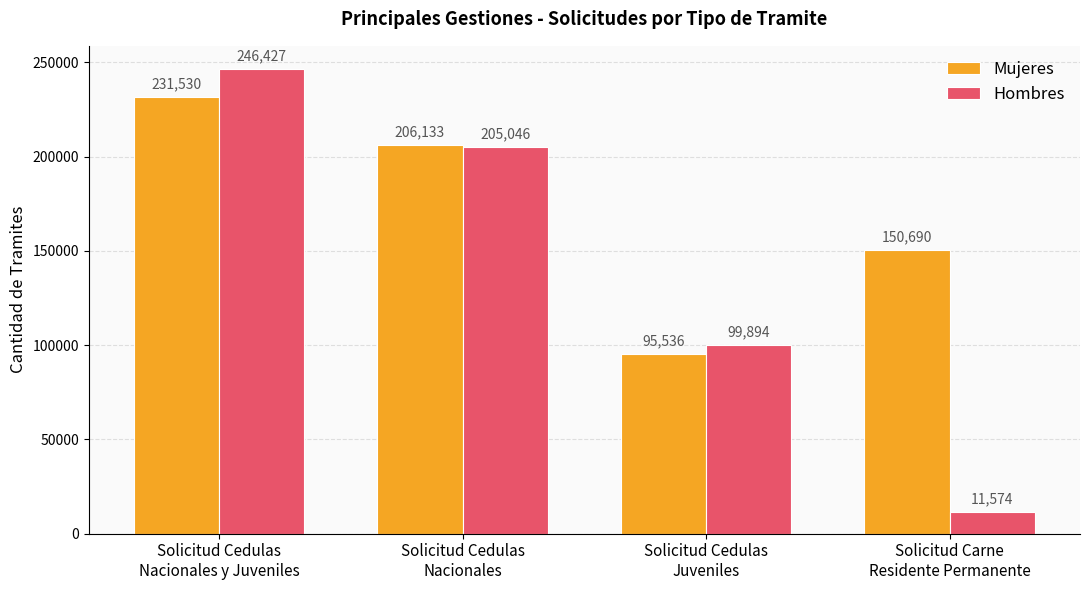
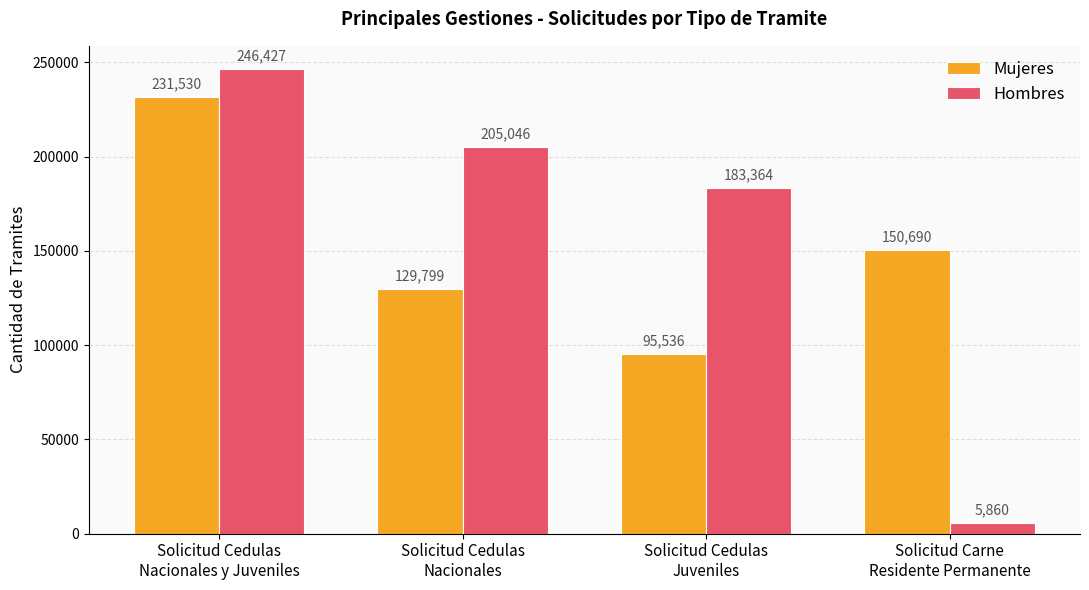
  {
    "Mujeres": {
      "Solicitud Cedulas Nacionales y Juveniles": "231,530",
-     "Solicitud Cedulas Nacionales": "206,133",
+     "Solicitud Cedulas Nacionales": "129,799",
      "Solicitud Cedulas Juveniles": "95,536",
      "Solicitud Carne Residente Permanente": "150,690"
    },
    "Hombres": {
      "Solicitud Cedulas Nacionales y Juveniles": "246,427",
      "Solicitud Cedulas Nacionales": "205,046",
-     "Solicitud Cedulas Juveniles": "99,894",
-     "Solicitud Carne Residente Permanente": "11,574"
+     "Solicitud Cedulas Juveniles": "183,364",
+     "Solicitud Carne Residente Permanente": "5,860"
    }
  }
